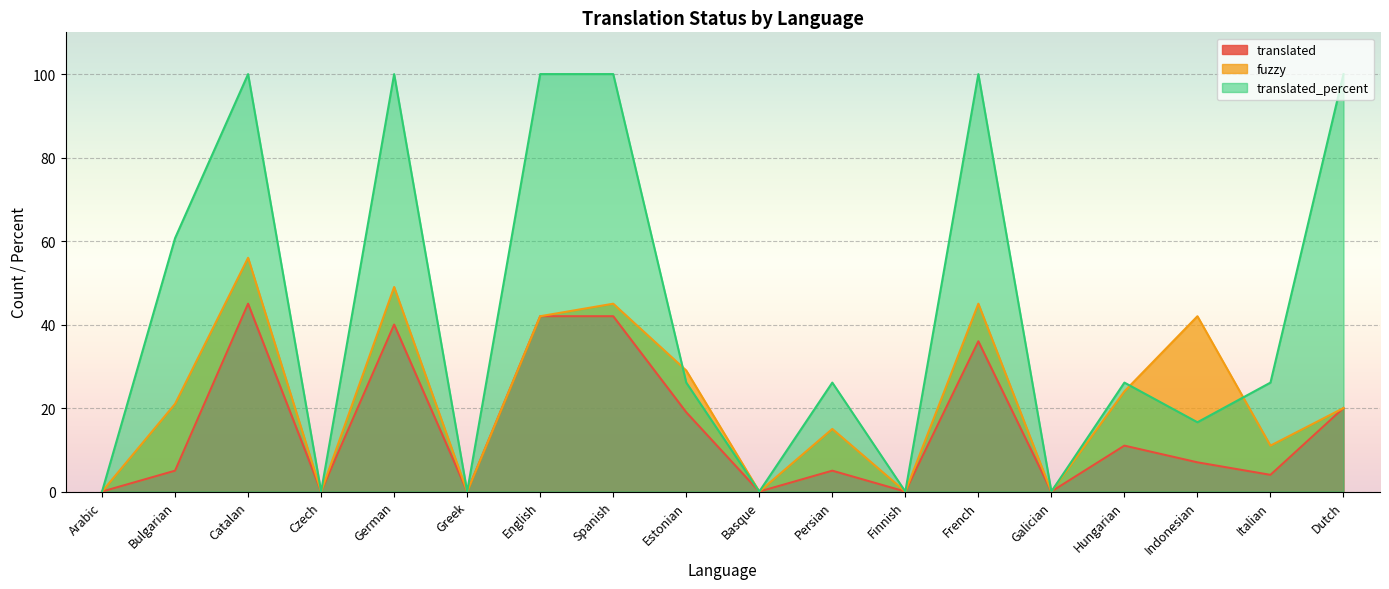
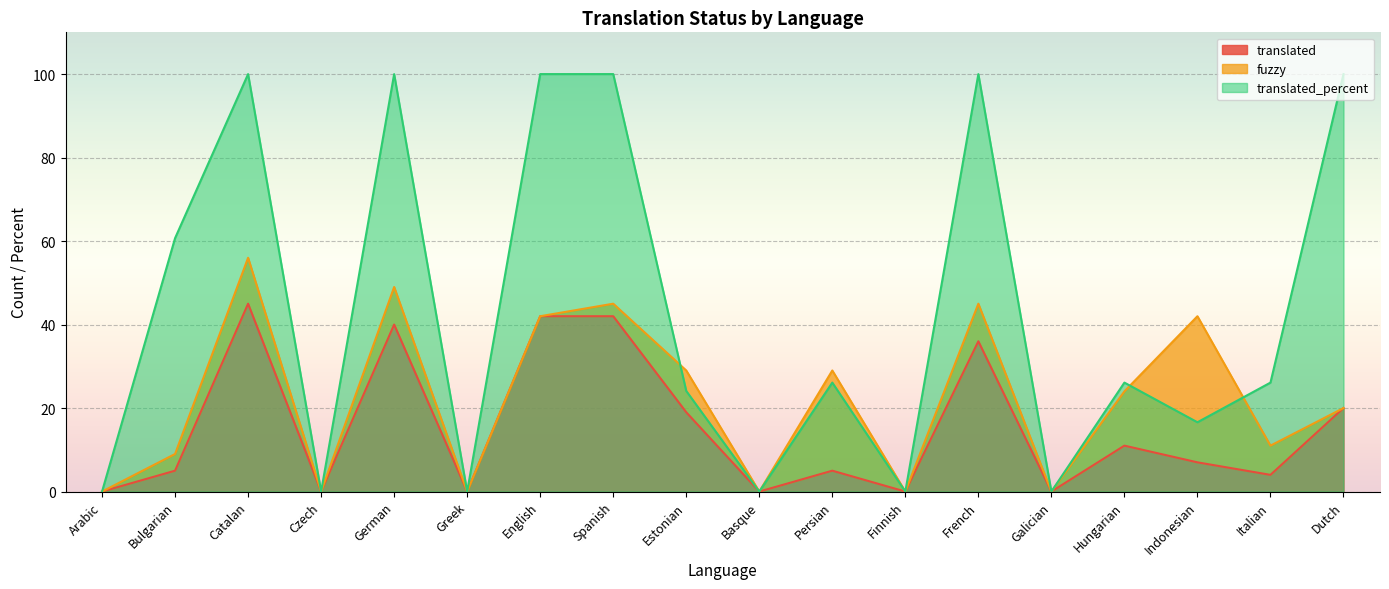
  {
    "translated": {
      "Bulgarian": 5,
      "Catalan": 45,
      "German": 40,
      "Spanish": 42,
      "Estonian": 19,
      "Persian": 5,
      "French": 36,
      "Hungarian": 11,
      "Indonesian": 7,
      "Italian": 4
    },
    "fuzzy": {
-     "Bulgarian": 16,
+     "Bulgarian": 4,
      "Catalan": 11,
      "German": 9,
      "Spanish": 3,
      "Estonian": 10,
-     "Persian": 10,
+     "Persian": 24,
      "French": 9,
      "Hungarian": 13,
      "Indonesian": 35,
      "Italian": 7
    },
    "translated_percent": {
      "Bulgarian": 61,
      "Catalan": 100,
      "German": 100,
      "English": 100,
      "Spanish": 100,
-     "Estonian": 26,
+     "Estonian": 24,
      "Persian": 26,
      "French": 100,
      "Hungarian": 26,
      "Indonesian": 17,
      "Italian": 26
    }
  }
